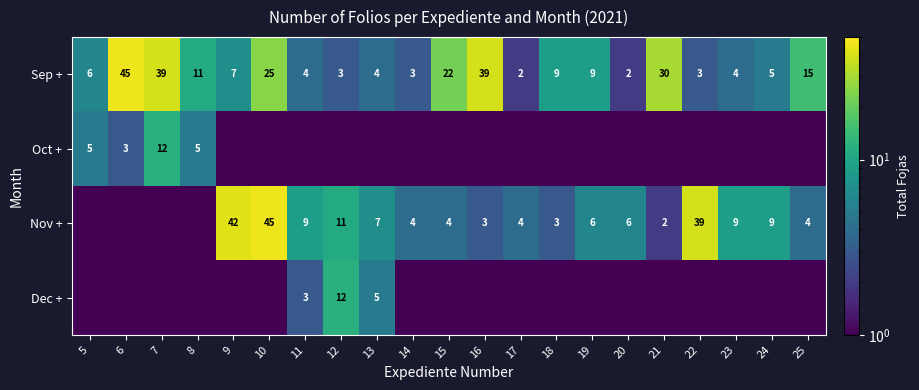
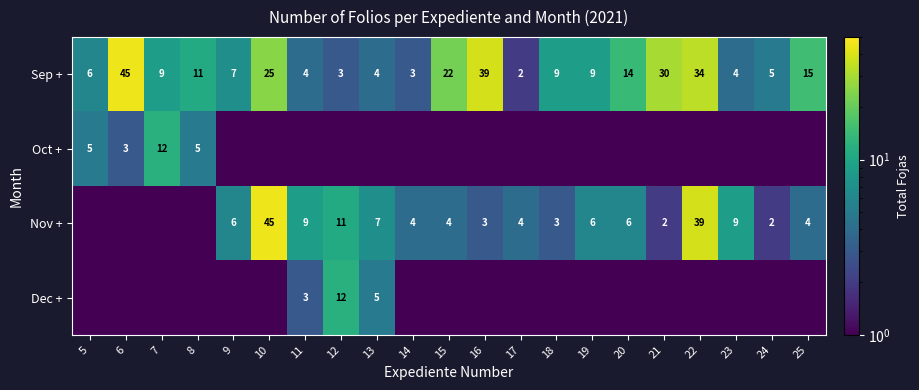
  {
    "Sep +": {
      "5": 6,
      "6": 45,
-     "7": 39,
+     "7": 9,
      "8": 11,
      "9": 7,
      "10": 25,
      "11": 4,
      "12": 3,
      "13": 4,
      "14": 3,
      "15": 22,
      "16": 39,
      "17": 2,
      "18": 9,
      "19": 9,
-     "20": 2,
+     "20": 14,
      "21": 30,
-     "22": 3,
+     "22": 34,
      "23": 4,
      "24": 5,
      "25": 15
    },
    "Oct +": {
      "5": 5,
      "6": 3,
      "7": 12,
      "8": 5
    },
    "Nov +": {
-     "9": 42,
+     "9": 6,
      "10": 45,
      "11": 9,
      "12": 11,
      "13": 7,
      "14": 4,
      "15": 4,
      "16": 3,
      "17": 4,
      "18": 3,
      "19": 6,
      "20": 6,
      "21": 2,
      "22": 39,
      "23": 9,
-     "24": 9,
+     "24": 2,
      "25": 4
    },
    "Dec +": {
      "11": 3,
      "12": 12,
      "13": 5
    }
  }
